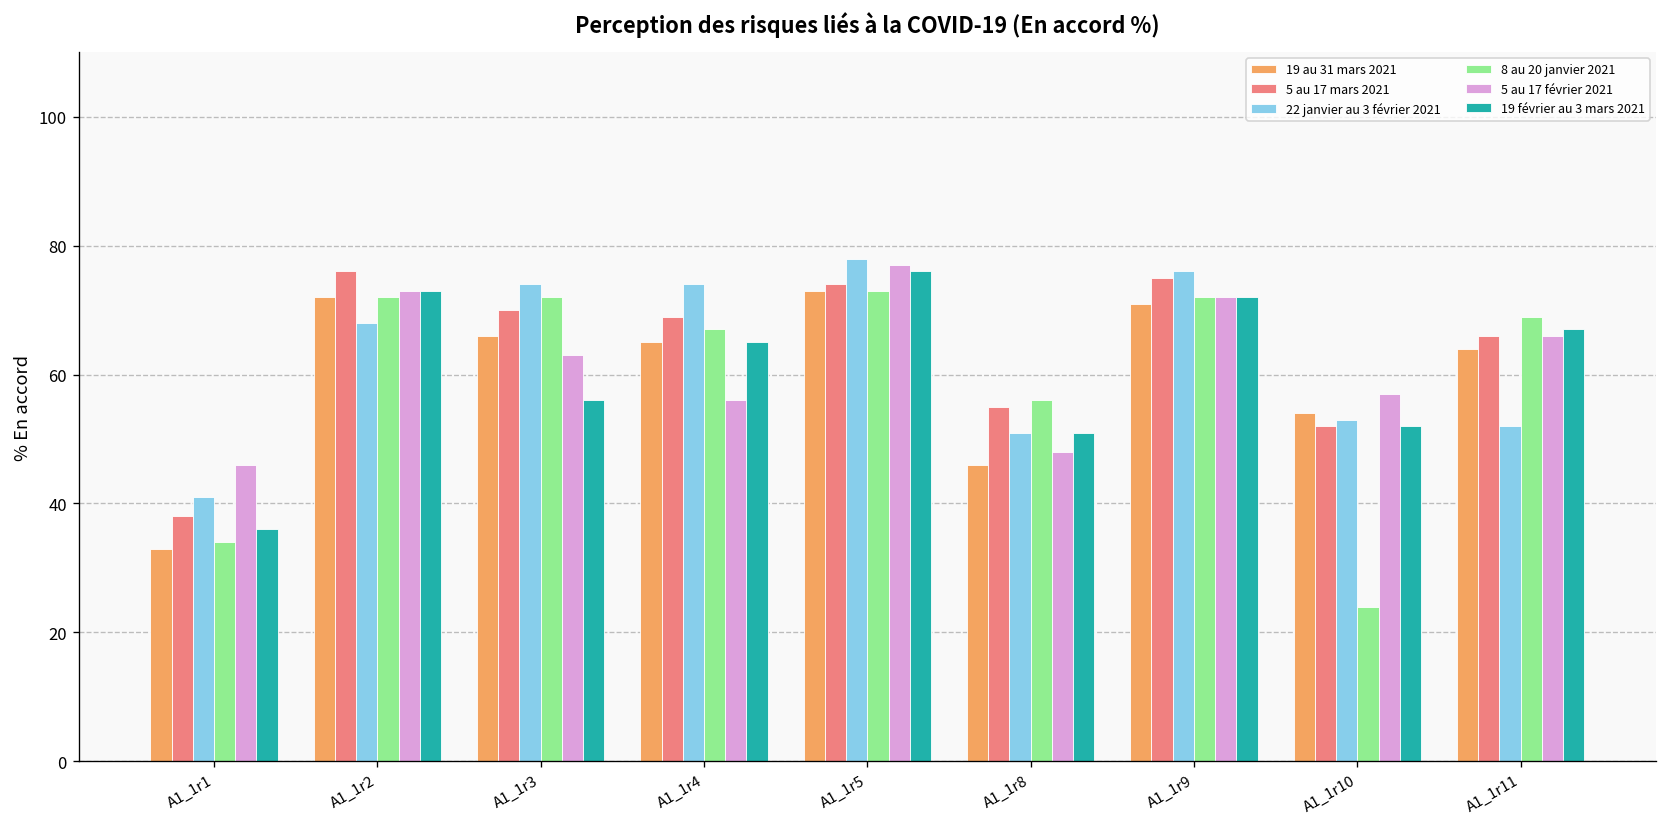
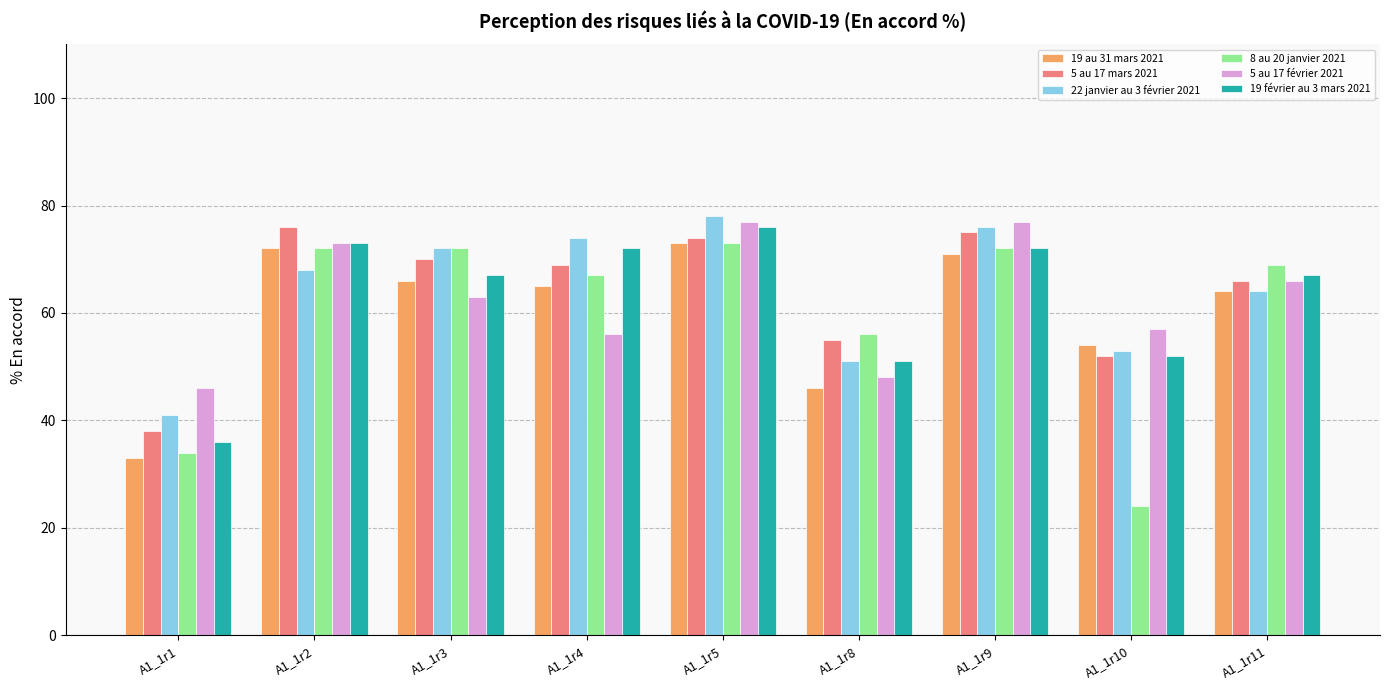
  {
    "22 janvier au 3 février 2021": {
      "A1_1r1": 41,
      "A1_1r2": 68,
-     "A1_1r3": 74,
+     "A1_1r3": 72,
      "A1_1r4": 74,
      "A1_1r5": 78,
      "A1_1r8": 51,
      "A1_1r9": 76,
      "A1_1r10": 53,
-     "A1_1r11": 52
+     "A1_1r11": 64
    },
    "8 au 20 janvier 2021": {
      "A1_1r1": 34,
      "A1_1r2": 72,
      "A1_1r3": 72,
      "A1_1r4": 67,
      "A1_1r5": 73,
      "A1_1r8": 56,
      "A1_1r9": 72,
      "A1_1r10": 24,
      "A1_1r11": 69
    },
    "5 au 17 février 2021": {
      "A1_1r1": 46,
      "A1_1r2": 73,
      "A1_1r3": 63,
      "A1_1r4": 56,
      "A1_1r5": 77,
      "A1_1r8": 48,
-     "A1_1r9": 72,
+     "A1_1r9": 77,
      "A1_1r10": 57,
      "A1_1r11": 66
    },
    "19 février au 3 mars 2021": {
      "A1_1r1": 36,
      "A1_1r2": 73,
-     "A1_1r3": 56,
-     "A1_1r4": 65,
+     "A1_1r3": 67,
+     "A1_1r4": 72,
      "A1_1r5": 76,
      "A1_1r8": 51,
      "A1_1r9": 72,
      "A1_1r10": 52,
      "A1_1r11": 67
    }
  }
